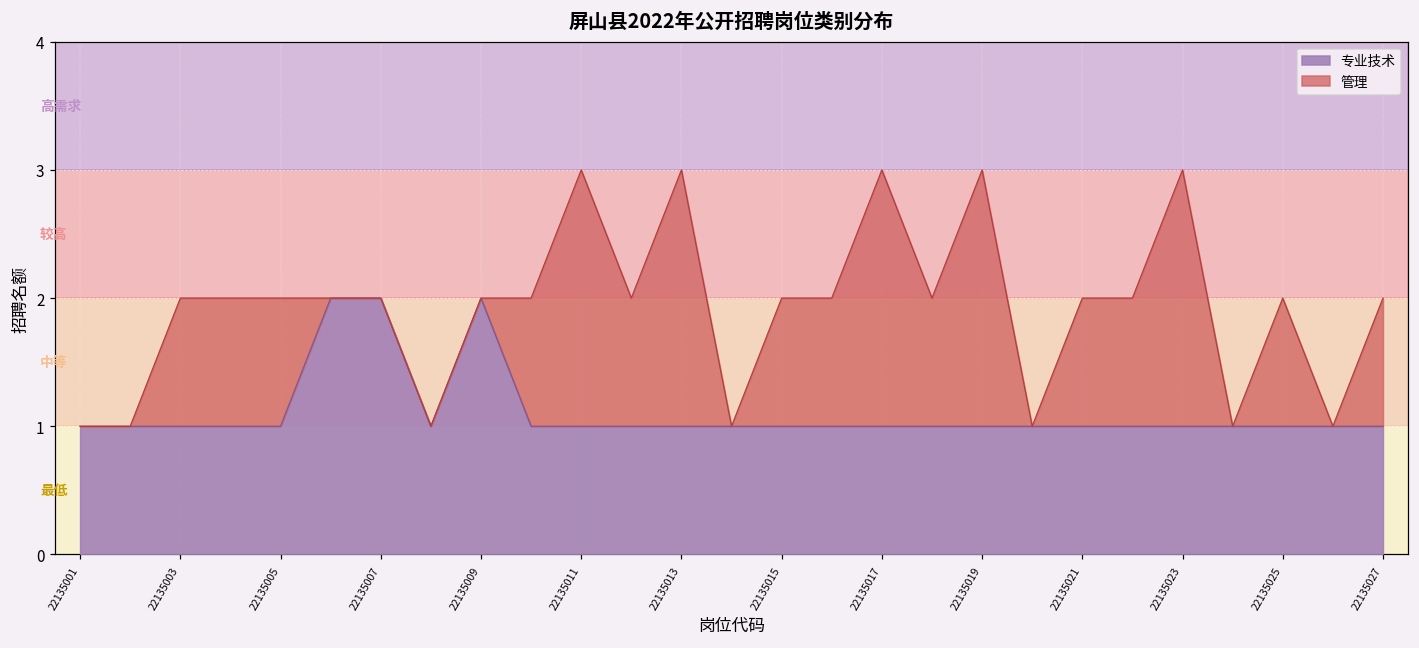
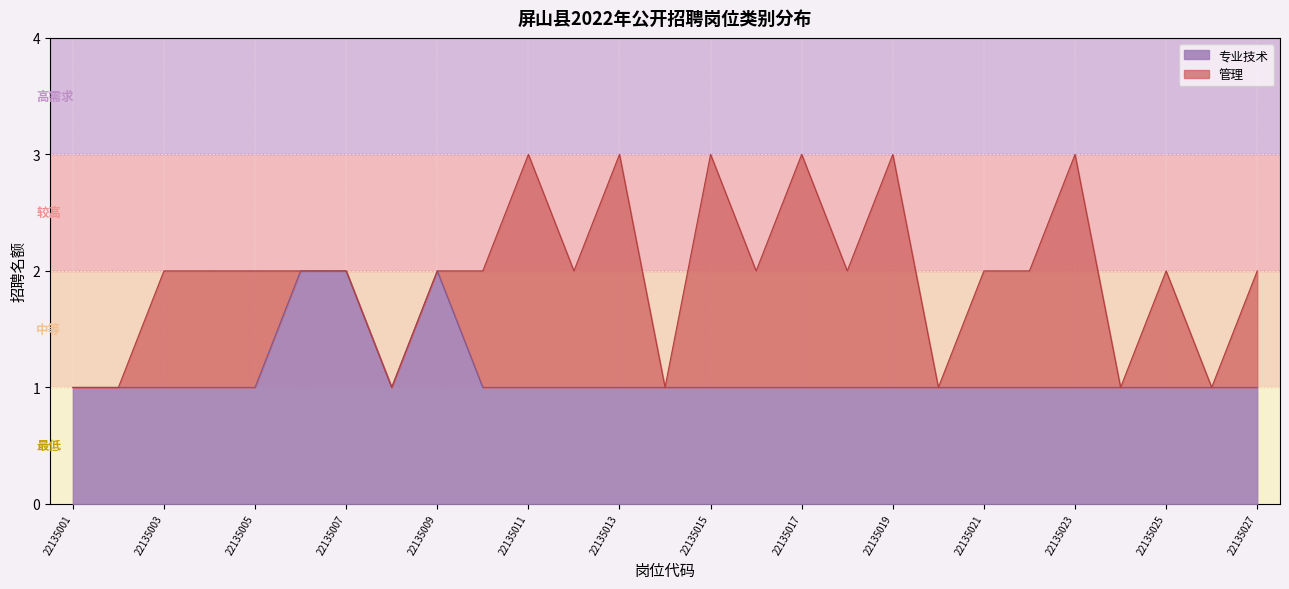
  {
    "专业技术": {
      "22135003": 1,
      "22135005": 1,
      "22135011": 1,
      "22135013": 1,
      "22135015": 1,
      "22135017": 1,
      "22135019": 1,
      "22135021": 1,
      "22135023": 1,
      "22135025": 1,
      "22135027": 1
    },
    "管理": {
      "22135003": 2,
      "22135005": 2,
      "22135011": 3,
      "22135013": 3,
-     "22135015": 1,
+     "22135015": 2,
      "22135017": 3,
      "22135019": 3,
      "22135021": 2,
      "22135023": 3,
      "22135025": 2,
      "22135027": 2
    }
  }
